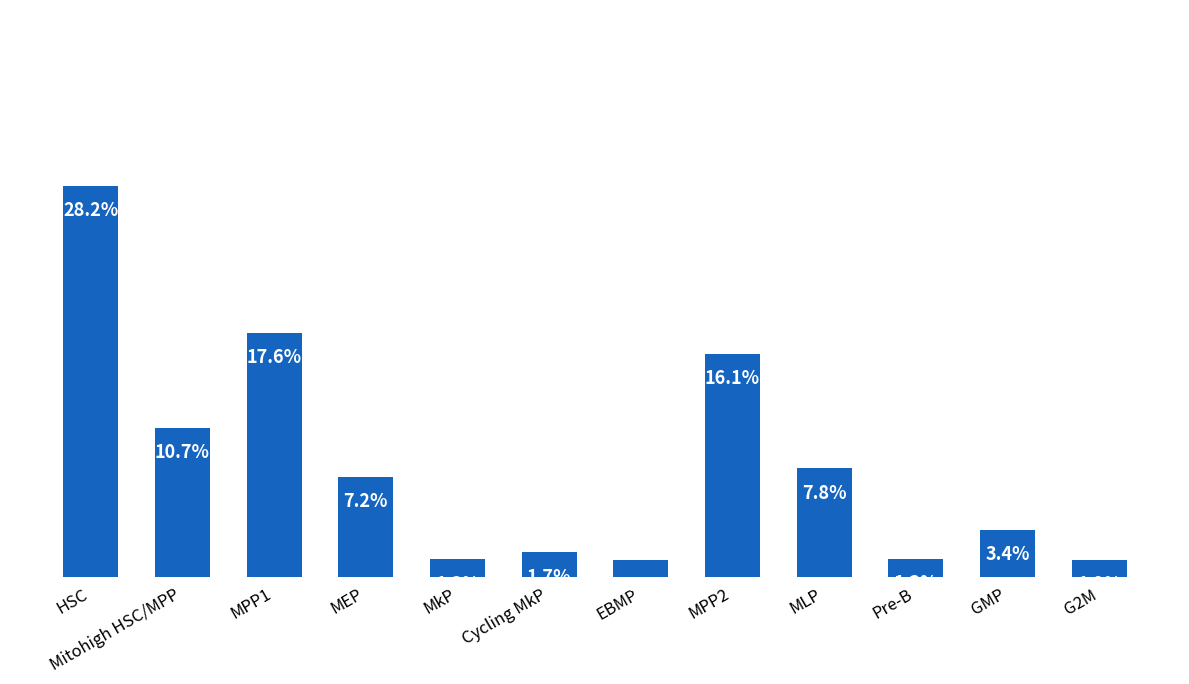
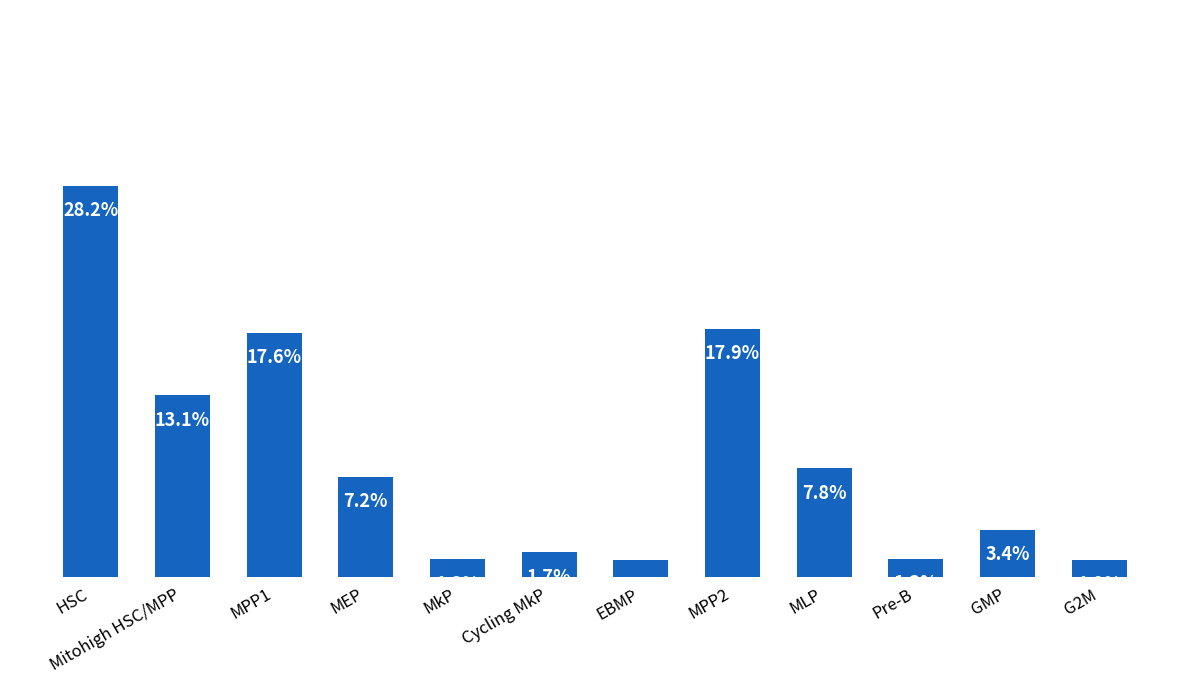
  {
    "HSC": "28.2%",
-   "Mitohigh HSC/MPP": "10.7%",
+   "Mitohigh HSC/MPP": "13.1%",
    "MPP1": "17.6%",
    "MEP": "7.2%",
-   "MPP2": "16.1%",
+   "MPP2": "17.9%",
    "MLP": "7.8%",
    "GMP": "3.4%"
  }
